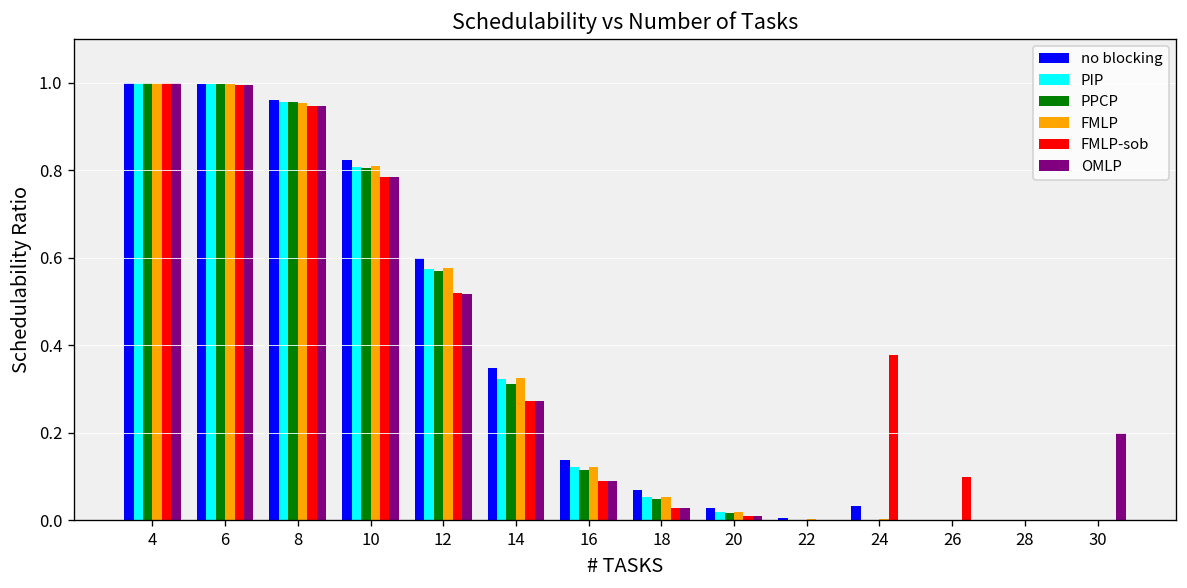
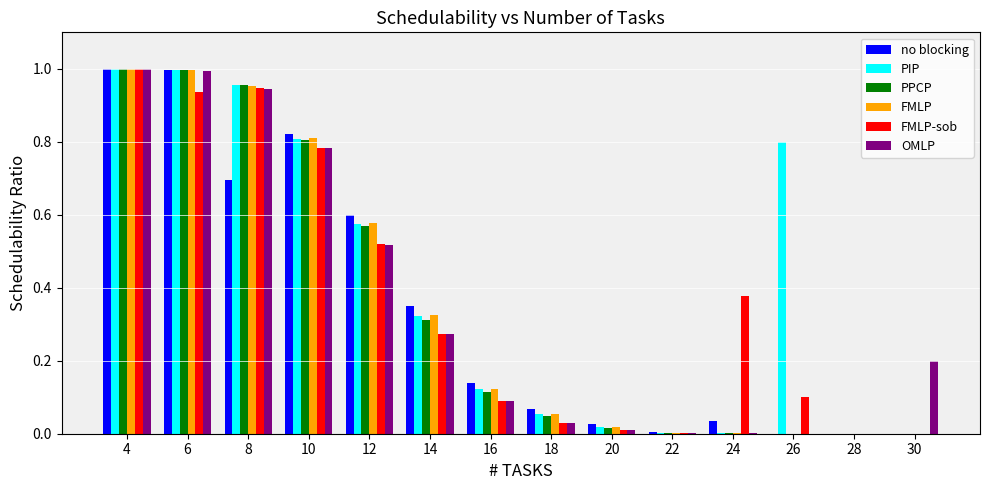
  {
    "no blocking": {
      "4": 1.00,
      "6": 1.00,
-     "8": 0.96,
+     "8": 0.70,
      "10": 0.82,
      "12": 0.60,
      "14": 0.35,
      "16": 0.14,
      "18": 0.07,
      "20": 0.03,
      "24": 0.03,
      "26": 0.00,
      "28": 0.00,
      "30": 0.00
    },
    "PIP": {
      "4": 1.0,
      "6": 1.0,
      "8": 0.96,
      "10": 0.8,
      "12": 0.58,
      "14": 0.32,
      "16": 0.12,
      "18": 0.05,
      "20": 0.02,
-     "26": 0.0,
+     "26": 0.8,
      "28": 0.0,
      "30": 0.0
    },
    "PPCP": {
      "4": 1.00,
      "6": 1.00,
      "8": 0.95,
      "10": 0.80,
      "12": 0.57,
      "14": 0.31,
      "16": 0.11,
      "18": 0.05,
      "20": 0.02,
      "26": 0.00,
      "28": 0.00,
      "30": 0.00
    },
    "FMLP": {
      "4": 1.00,
      "6": 1.00,
      "8": 0.95,
      "10": 0.81,
      "12": 0.58,
      "14": 0.32,
      "16": 0.12,
      "18": 0.05,
      "20": 0.02,
      "26": 0.00,
      "28": 0.00,
      "30": 0.00
    },
    "FMLP-sob": {
      "4": 1.00,
-     "6": 1.00,
+     "6": 0.94,
      "8": 0.95,
      "10": 0.78,
      "12": 0.52,
      "14": 0.27,
      "16": 0.09,
      "18": 0.03,
      "20": 0.01,
      "24": 0.38,
      "26": 0.10,
      "28": 0.00,
      "30": 0.00
    },
    "OMLP": {
      "4": 1.00,
      "6": 1.00,
      "8": 0.95,
      "10": 0.78,
      "12": 0.52,
      "14": 0.27,
      "16": 0.09,
      "18": 0.03,
      "20": 0.01,
      "26": 0.00,
      "28": 0.00,
      "30": 0.20
    }
  }
